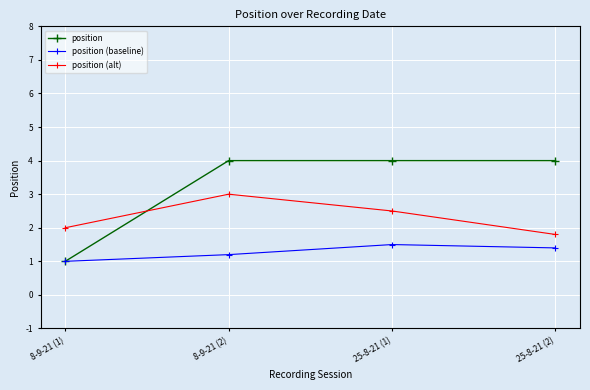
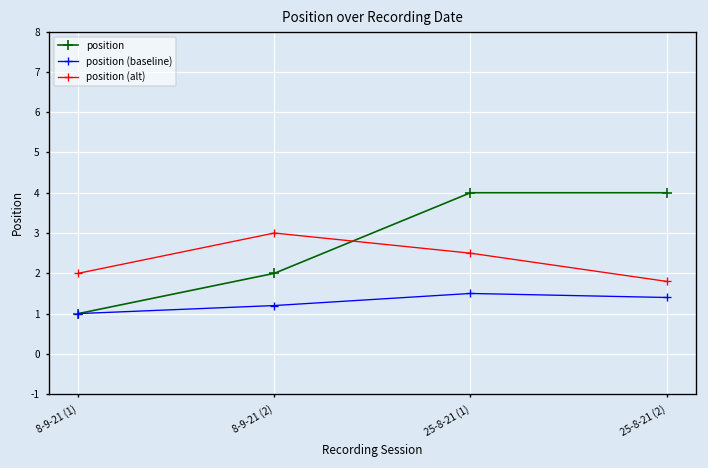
  {
    "position": {
-     "8-9-21 (2)": 4,
+     "8-9-21 (2)": 2,
      "25-8-21 (1)": 4,
      "25-8-21 (2)": 4
    },
    "position (baseline)": {
      "8-9-21 (2)": 1.2,
      "25-8-21 (1)": 1.5,
      "25-8-21 (2)": 1.4
    },
    "position (alt)": {
      "8-9-21 (1)": 2,
      "8-9-21 (2)": 3,
      "25-8-21 (1)": 2.5,
      "25-8-21 (2)": 1.8
    }
  }
